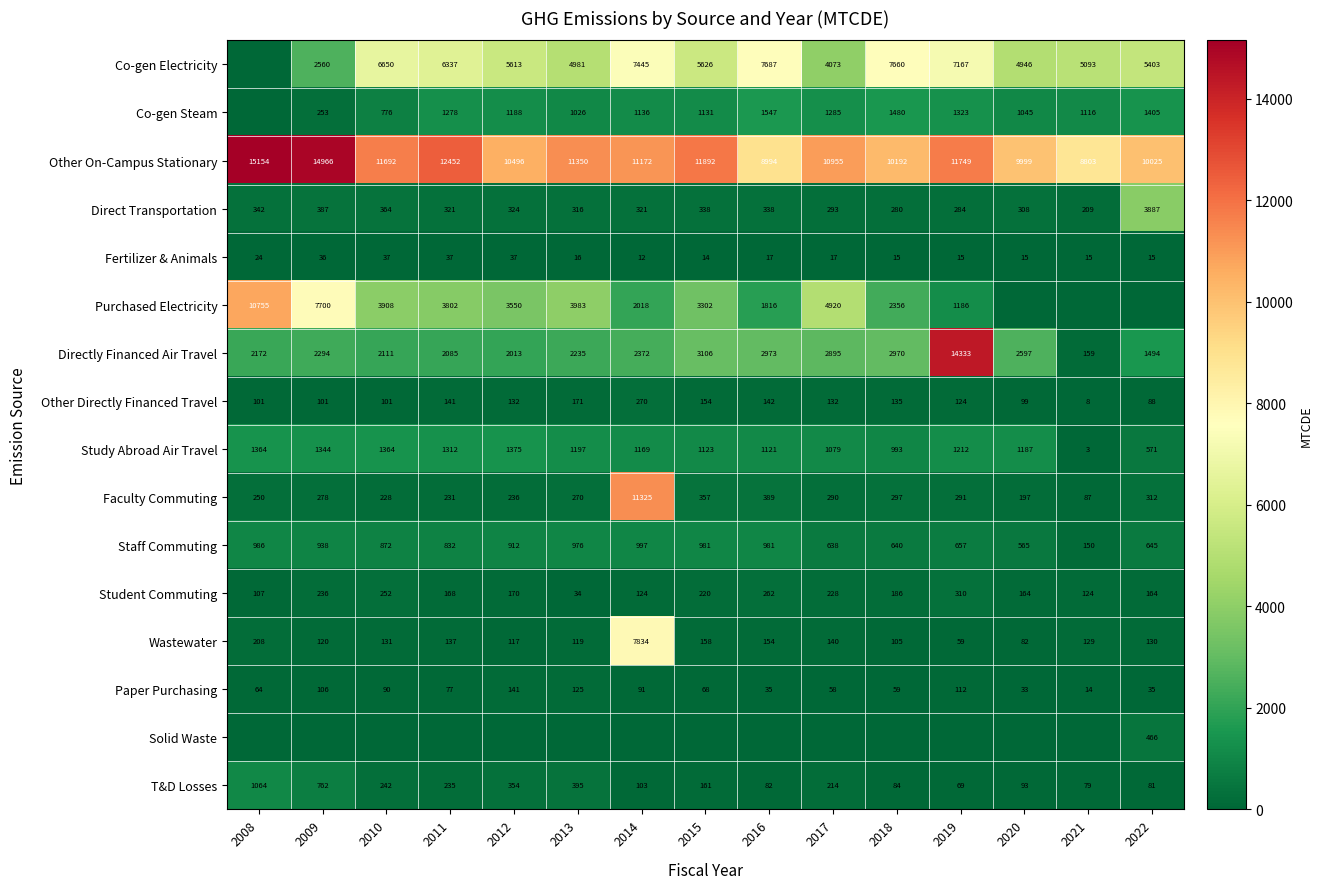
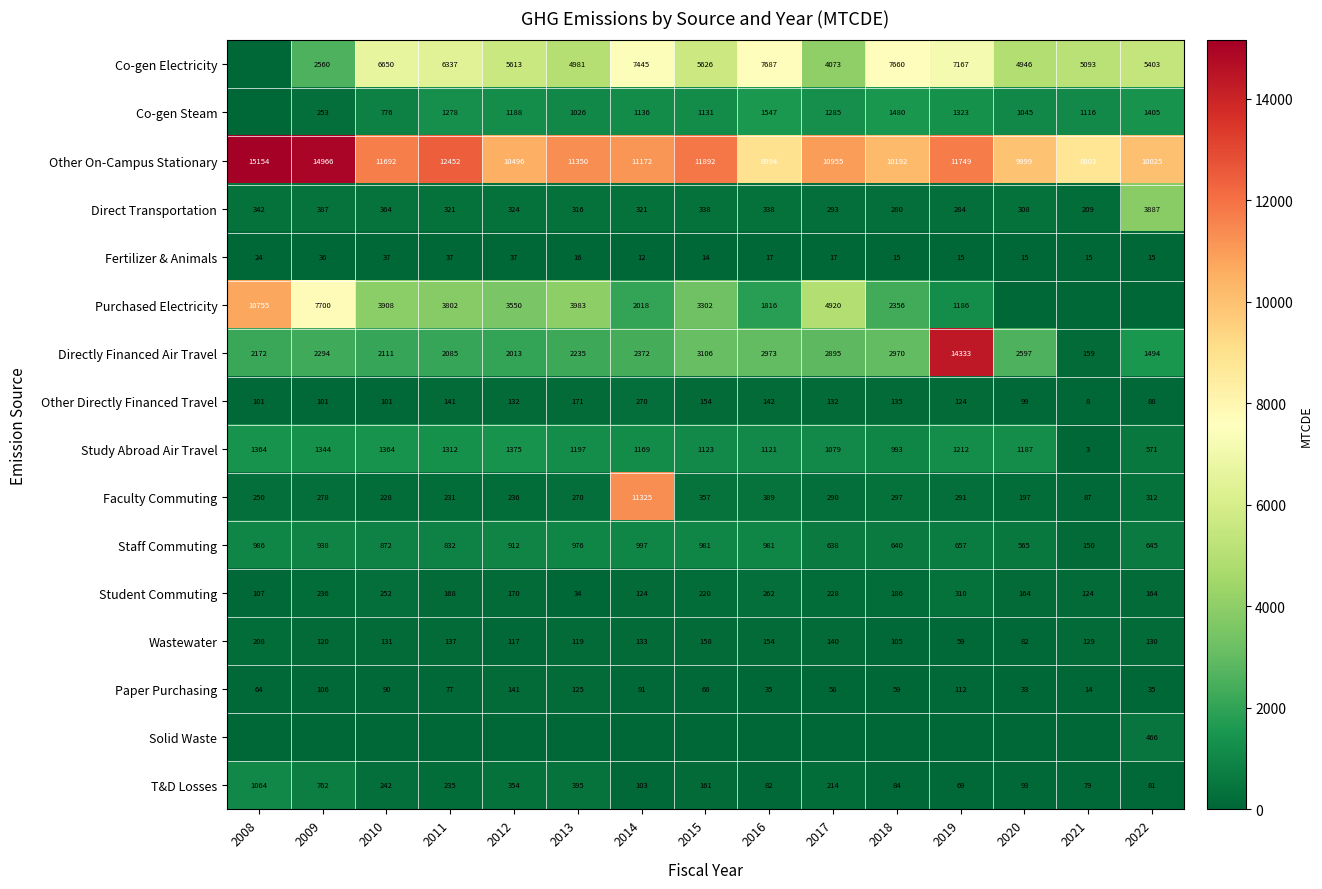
  {
    "Wastewater": {
      "2008": 208,
      "2009": 120,
      "2010": 131,
      "2011": 137,
      "2012": 117,
      "2013": 119,
-     "2014": 7834,
+     "2014": 133,
      "2015": 158,
      "2016": 154,
      "2017": 140,
      "2018": 105,
      "2019": 59,
      "2020": 82,
      "2021": 129,
      "2022": 130
    }
  }
